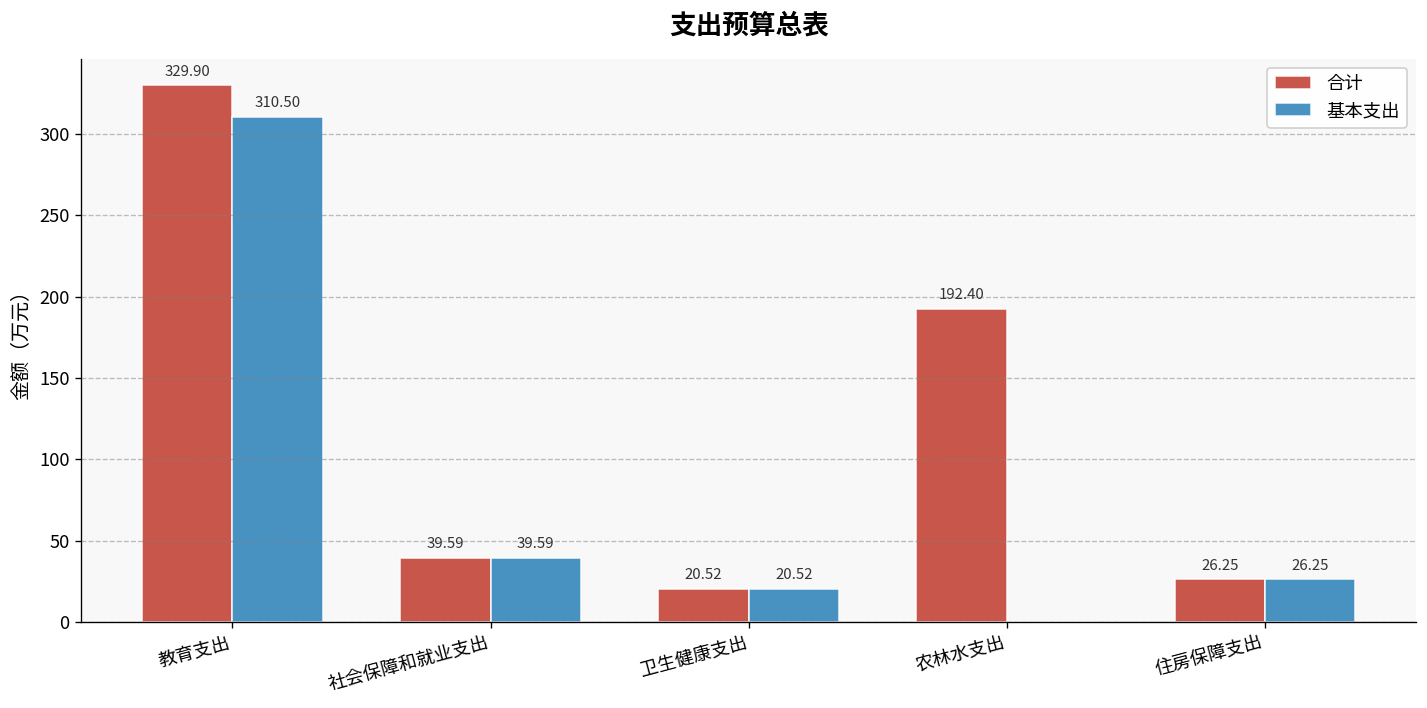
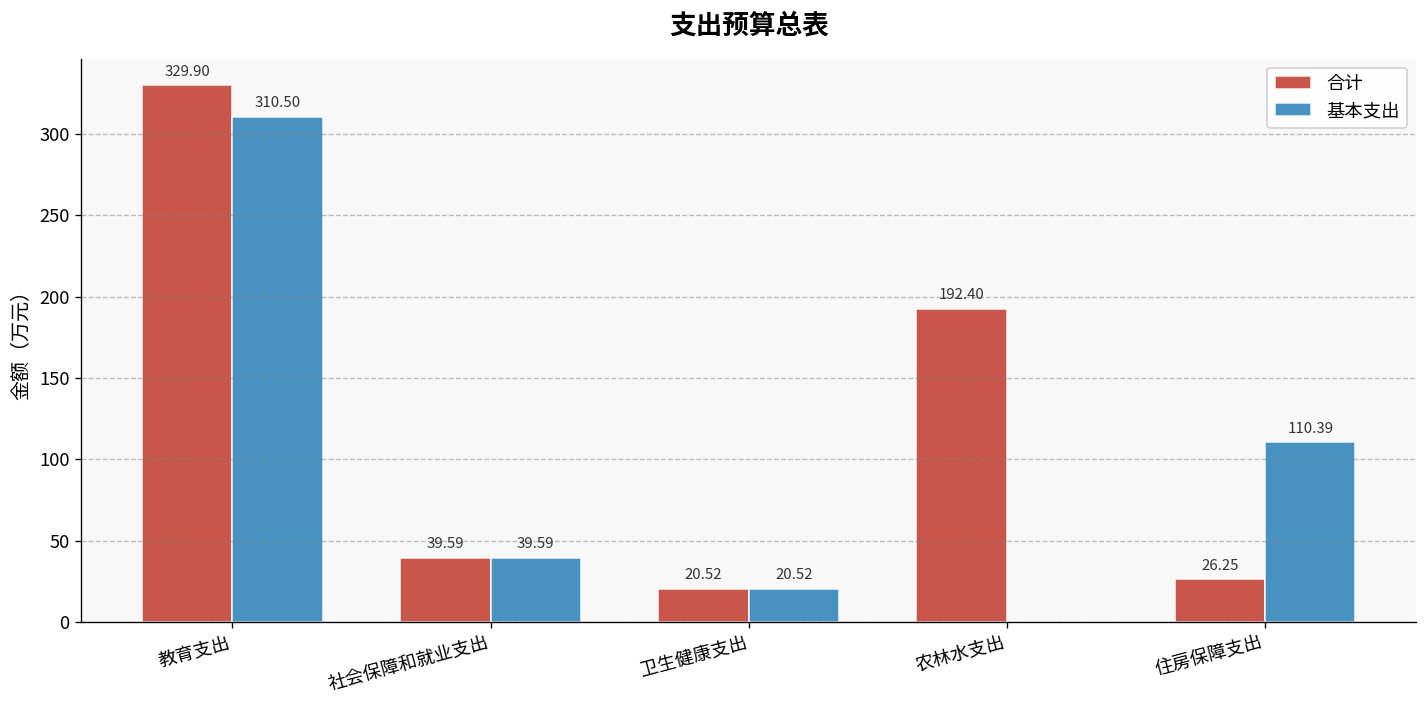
  {
    "合计": {
      "教育支出": 329.90,
      "社会保障和就业支出": 39.59,
      "卫生健康支出": 20.52,
      "农林水支出": 192.40,
      "住房保障支出": 26.25
    },
    "基本支出": {
      "教育支出": 310.50,
      "社会保障和就业支出": 39.59,
      "卫生健康支出": 20.52,
-     "住房保障支出": 26.25
+     "住房保障支出": 110.39
    }
  }
